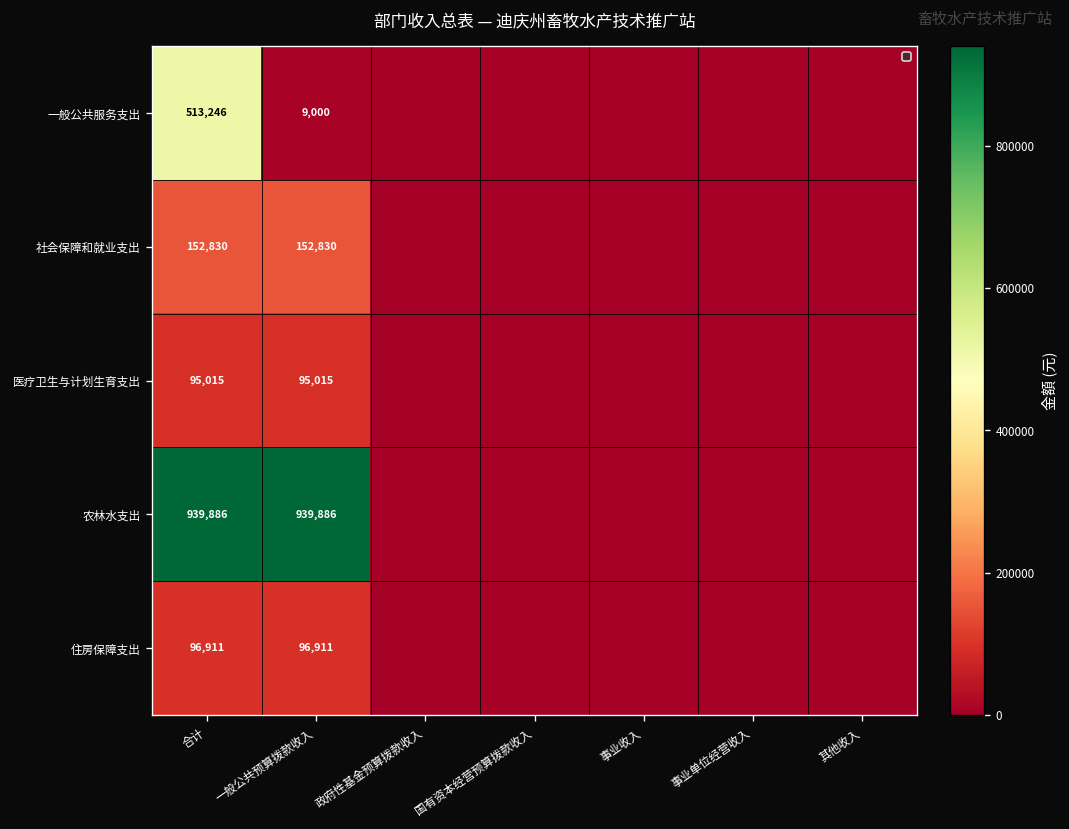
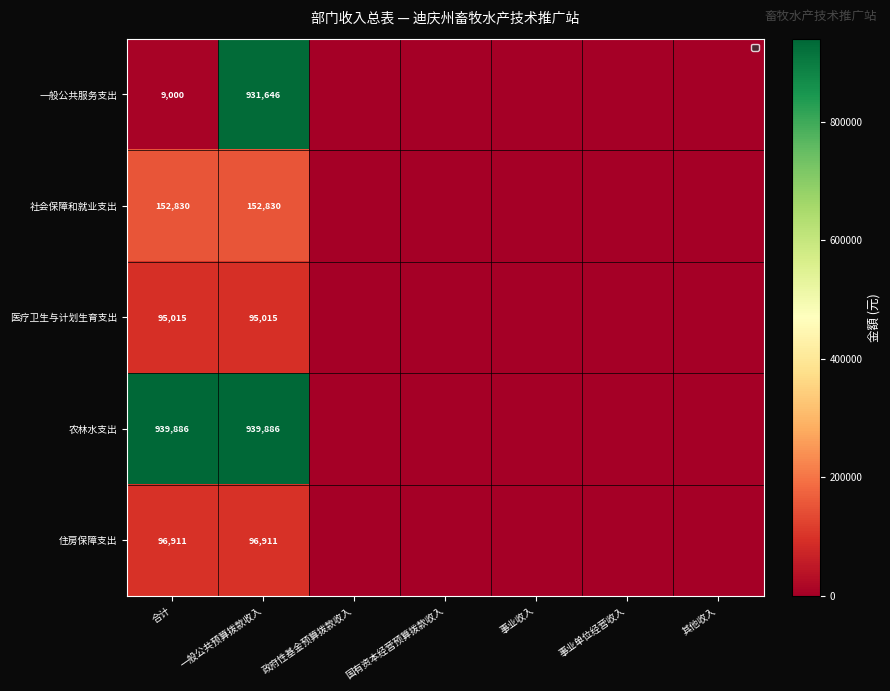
  {
    "一般公共服务支出": {
-     "合计": "513,246",
-     "一般公共预算拨款收入": "9,000"
+     "合计": "9,000",
+     "一般公共预算拨款收入": "931,646"
    },
    "社会保障和就业支出": {
      "合计": "152,830",
      "一般公共预算拨款收入": "152,830"
    },
    "医疗卫生与计划生育支出": {
      "合计": "95,015",
      "一般公共预算拨款收入": "95,015"
    },
    "农林水支出": {
      "合计": "939,886",
      "一般公共预算拨款收入": "939,886"
    },
    "住房保障支出": {
      "合计": "96,911",
      "一般公共预算拨款收入": "96,911"
    }
  }
